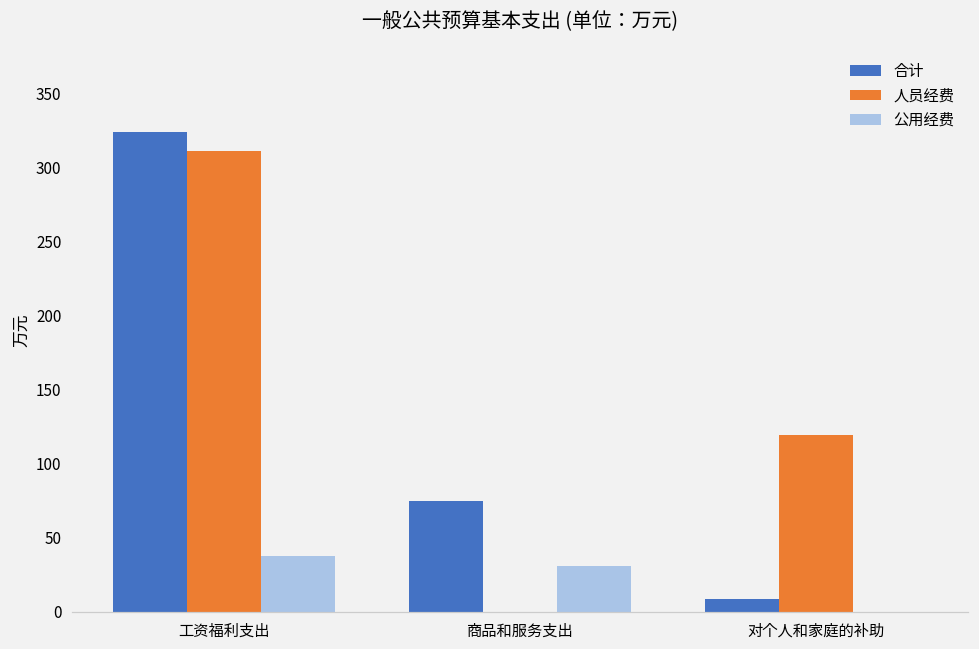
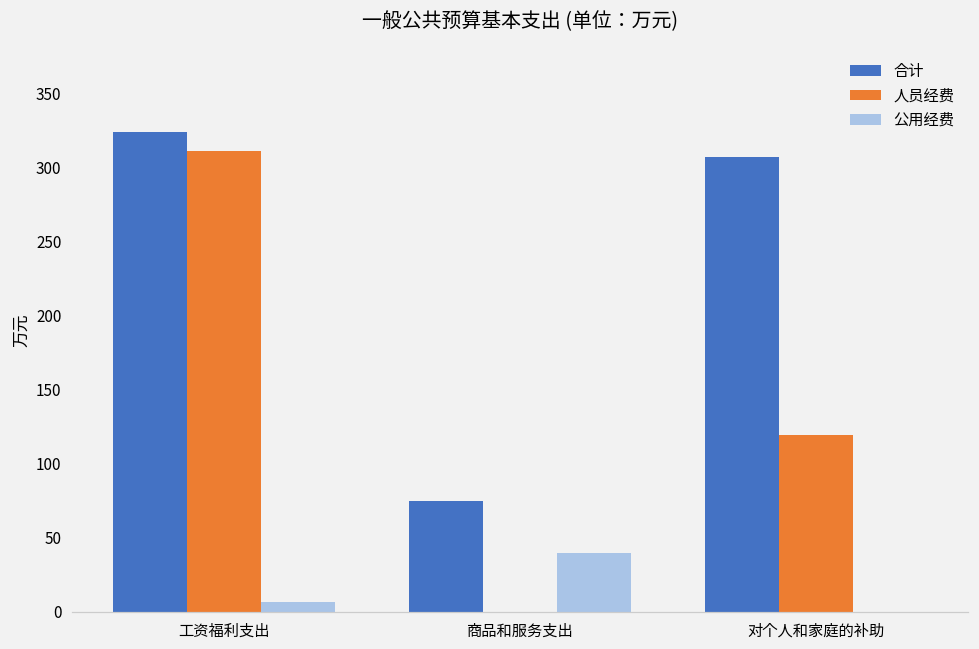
  {
    "合计": {
      "工资福利支出": 324,
      "商品和服务支出": 75,
-     "对个人和家庭的补助": 8
+     "对个人和家庭的补助": 307
    },
    "人员经费": {
      "工资福利支出": 311,
      "商品和服务支出": 0,
      "对个人和家庭的补助": 119
    },
    "公用经费": {
-     "工资福利支出": 38,
-     "商品和服务支出": 31,
+     "工资福利支出": 6,
+     "商品和服务支出": 40,
      "对个人和家庭的补助": 0
    }
  }
